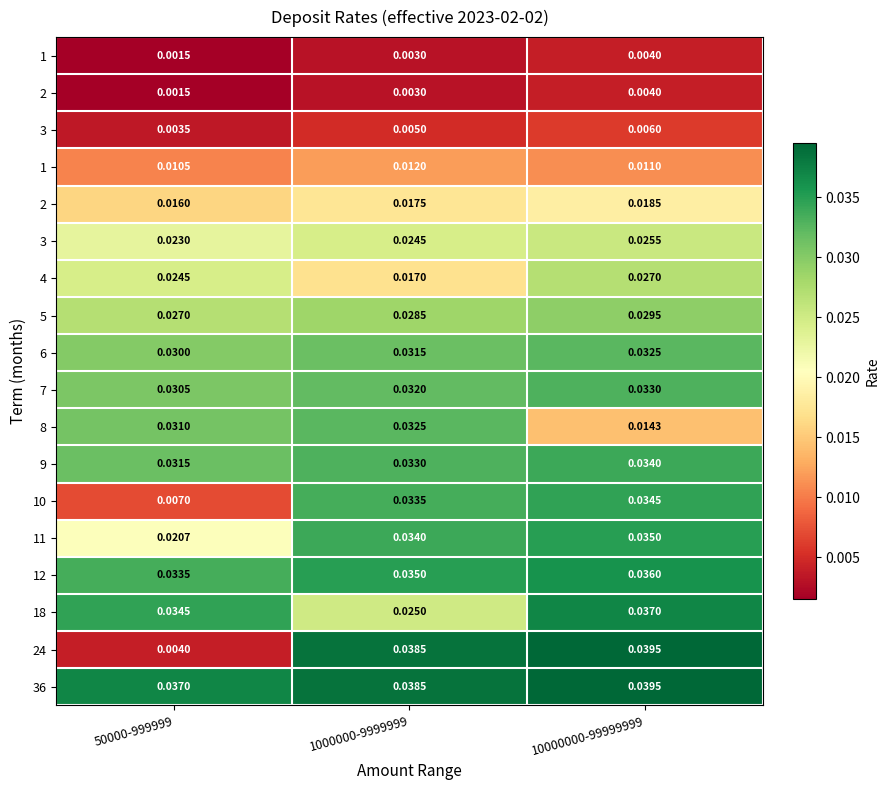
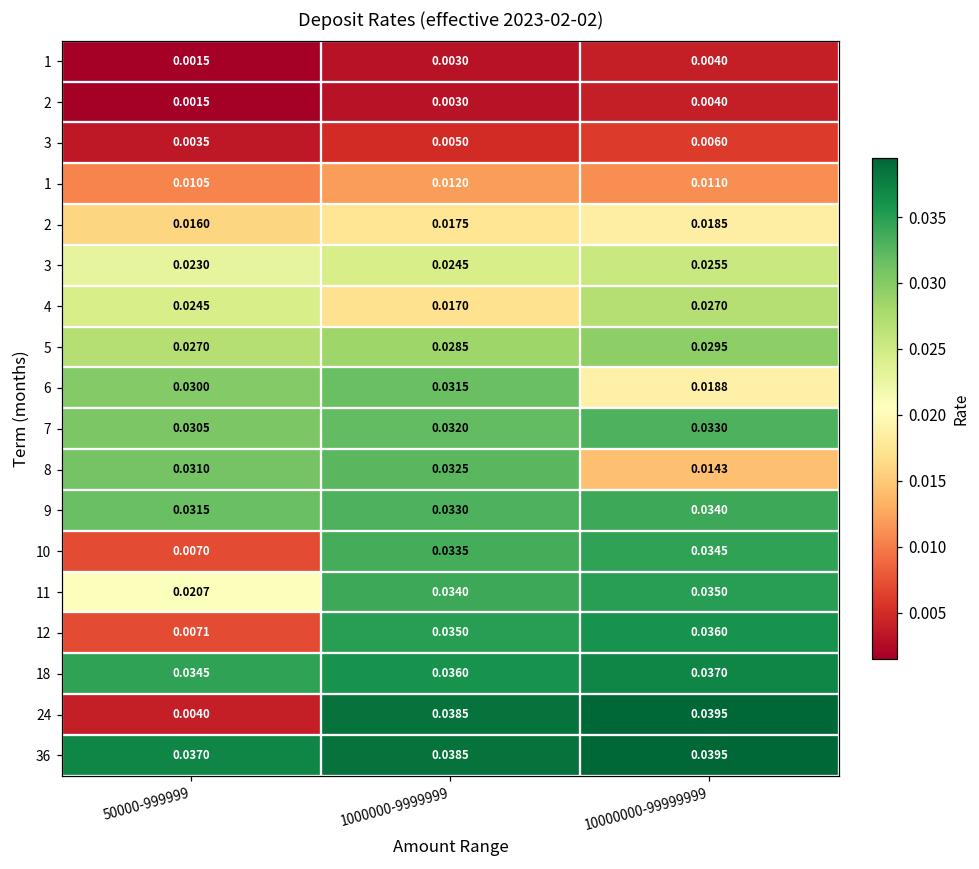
  {
    "4": {
      "50000-999999": 0.0245,
      "1000000-9999999": 0.0170,
      "10000000-99999999": 0.0270
    },
    "5": {
      "50000-999999": 0.0270,
      "1000000-9999999": 0.0285,
      "10000000-99999999": 0.0295
    },
    "6": {
      "50000-999999": 0.0300,
      "1000000-9999999": 0.0315,
-     "10000000-99999999": 0.0325
+     "10000000-99999999": 0.0188
    },
    "7": {
      "50000-999999": 0.0305,
      "1000000-9999999": 0.0320,
      "10000000-99999999": 0.0330
    },
    "8": {
      "50000-999999": 0.0310,
      "1000000-9999999": 0.0325,
      "10000000-99999999": 0.0143
    },
    "9": {
      "50000-999999": 0.0315,
      "1000000-9999999": 0.0330,
      "10000000-99999999": 0.0340
    },
    "10": {
      "50000-999999": 0.0070,
      "1000000-9999999": 0.0335,
      "10000000-99999999": 0.0345
    },
    "11": {
      "50000-999999": 0.0207,
      "1000000-9999999": 0.0340,
      "10000000-99999999": 0.0350
    },
    "12": {
-     "50000-999999": 0.0335,
+     "50000-999999": 0.0071,
      "1000000-9999999": 0.0350,
      "10000000-99999999": 0.0360
    },
    "18": {
      "50000-999999": 0.0345,
-     "1000000-9999999": 0.0250,
+     "1000000-9999999": 0.0360,
      "10000000-99999999": 0.0370
    },
    "24": {
      "50000-999999": 0.0040,
      "1000000-9999999": 0.0385,
      "10000000-99999999": 0.0395
    },
    "36": {
      "50000-999999": 0.0370,
      "1000000-9999999": 0.0385,
      "10000000-99999999": 0.0395
    }
  }
